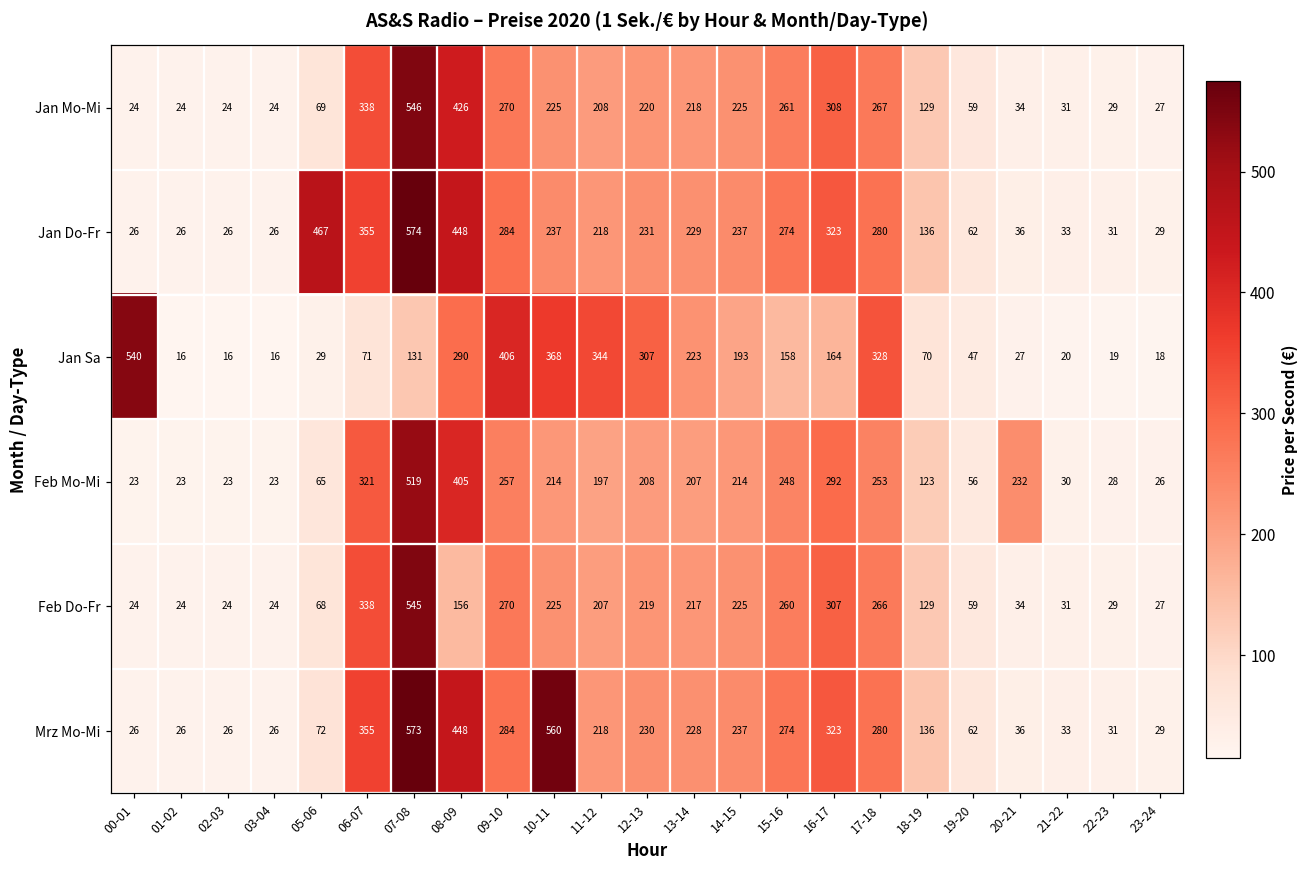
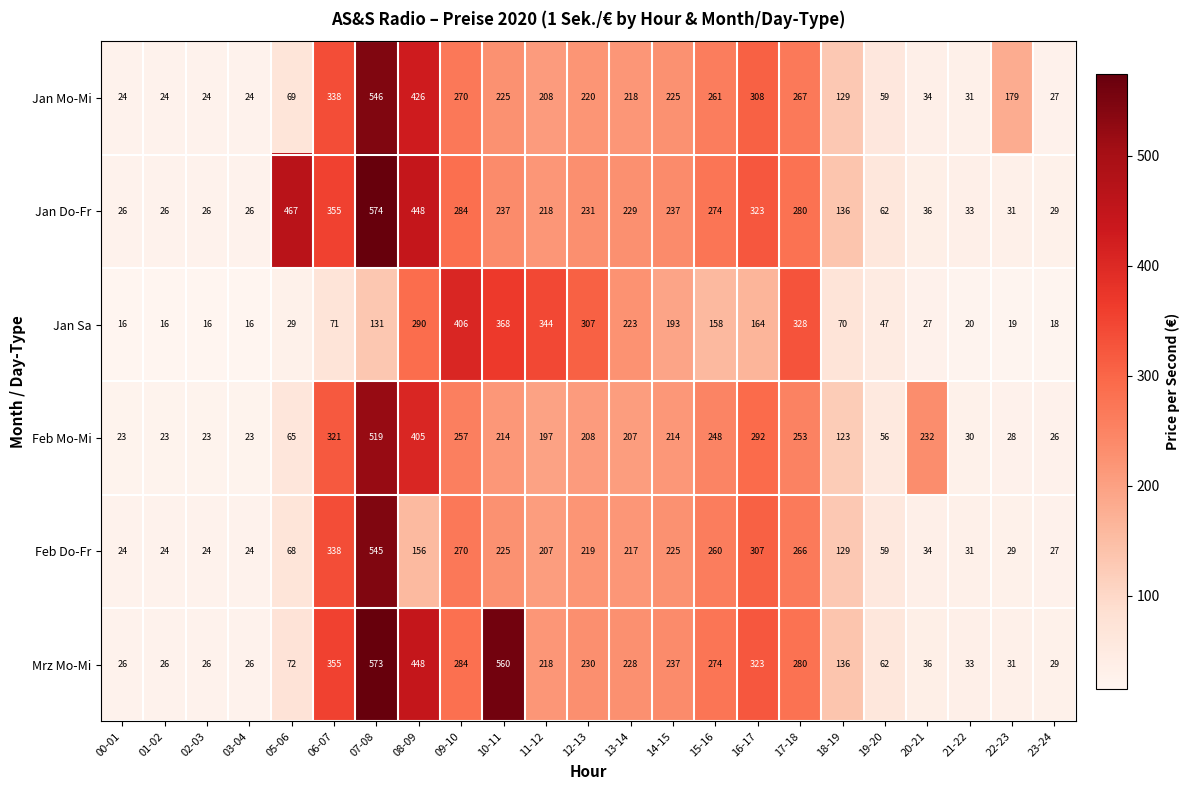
  {
    "Jan Mo-Mi": {
      "00-01": 24,
      "01-02": 24,
      "02-03": 24,
      "03-04": 24,
      "05-06": 69,
      "06-07": 338,
      "07-08": 546,
      "08-09": 426,
      "09-10": 270,
      "10-11": 225,
      "11-12": 208,
      "12-13": 220,
      "13-14": 218,
      "14-15": 225,
      "15-16": 261,
      "16-17": 308,
      "17-18": 267,
      "18-19": 129,
      "19-20": 59,
      "20-21": 34,
      "21-22": 31,
-     "22-23": 29,
+     "22-23": 179,
      "23-24": 27
    },
    "Jan Do-Fr": {
      "00-01": 26,
      "01-02": 26,
      "02-03": 26,
      "03-04": 26,
      "05-06": 467,
      "06-07": 355,
      "07-08": 574,
      "08-09": 448,
      "09-10": 284,
      "10-11": 237,
      "11-12": 218,
      "12-13": 231,
      "13-14": 229,
      "14-15": 237,
      "15-16": 274,
      "16-17": 323,
      "17-18": 280,
      "18-19": 136,
      "19-20": 62,
      "20-21": 36,
      "21-22": 33,
      "22-23": 31,
      "23-24": 29
    },
    "Jan Sa": {
-     "00-01": 540,
+     "00-01": 16,
      "01-02": 16,
      "02-03": 16,
      "03-04": 16,
      "05-06": 29,
      "06-07": 71,
      "07-08": 131,
      "08-09": 290,
      "09-10": 406,
      "10-11": 368,
      "11-12": 344,
      "12-13": 307,
      "13-14": 223,
      "14-15": 193,
      "15-16": 158,
      "16-17": 164,
      "17-18": 328,
      "18-19": 70,
      "19-20": 47,
      "20-21": 27,
      "21-22": 20,
      "22-23": 19,
      "23-24": 18
    },
    "Feb Mo-Mi": {
      "00-01": 23,
      "01-02": 23,
      "02-03": 23,
      "03-04": 23,
      "05-06": 65,
      "06-07": 321,
      "07-08": 519,
      "08-09": 405,
      "09-10": 257,
      "10-11": 214,
      "11-12": 197,
      "12-13": 208,
      "13-14": 207,
      "14-15": 214,
      "15-16": 248,
      "16-17": 292,
      "17-18": 253,
      "18-19": 123,
      "19-20": 56,
      "20-21": 232,
      "21-22": 30,
      "22-23": 28,
      "23-24": 26
    },
    "Feb Do-Fr": {
      "00-01": 24,
      "01-02": 24,
      "02-03": 24,
      "03-04": 24,
      "05-06": 68,
      "06-07": 338,
      "07-08": 545,
      "08-09": 156,
      "09-10": 270,
      "10-11": 225,
      "11-12": 207,
      "12-13": 219,
      "13-14": 217,
      "14-15": 225,
      "15-16": 260,
      "16-17": 307,
      "17-18": 266,
      "18-19": 129,
      "19-20": 59,
      "20-21": 34,
      "21-22": 31,
      "22-23": 29,
      "23-24": 27
    },
    "Mrz Mo-Mi": {
      "00-01": 26,
      "01-02": 26,
      "02-03": 26,
      "03-04": 26,
      "05-06": 72,
      "06-07": 355,
      "07-08": 573,
      "08-09": 448,
      "09-10": 284,
      "10-11": 560,
      "11-12": 218,
      "12-13": 230,
      "13-14": 228,
      "14-15": 237,
      "15-16": 274,
      "16-17": 323,
      "17-18": 280,
      "18-19": 136,
      "19-20": 62,
      "20-21": 36,
      "21-22": 33,
      "22-23": 31,
      "23-24": 29
    }
  }
